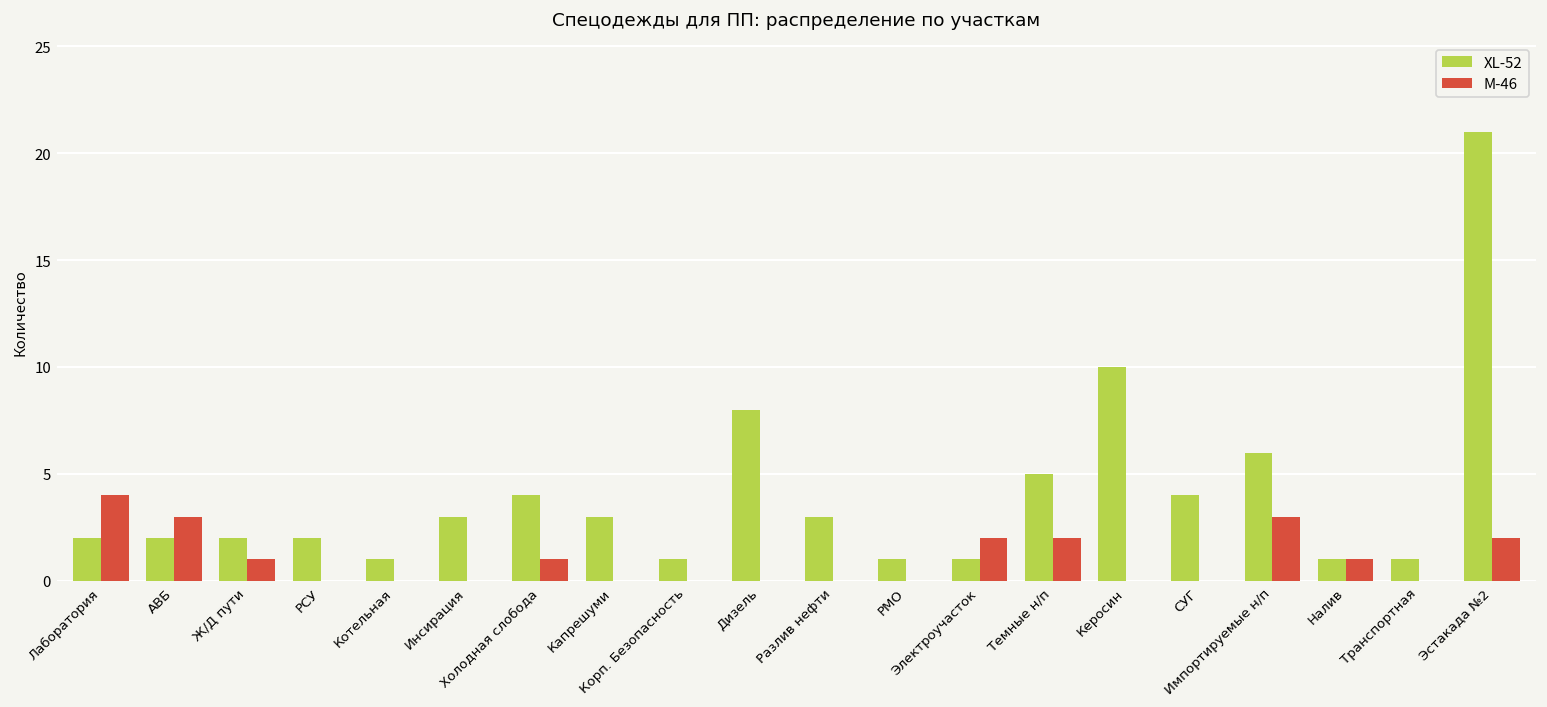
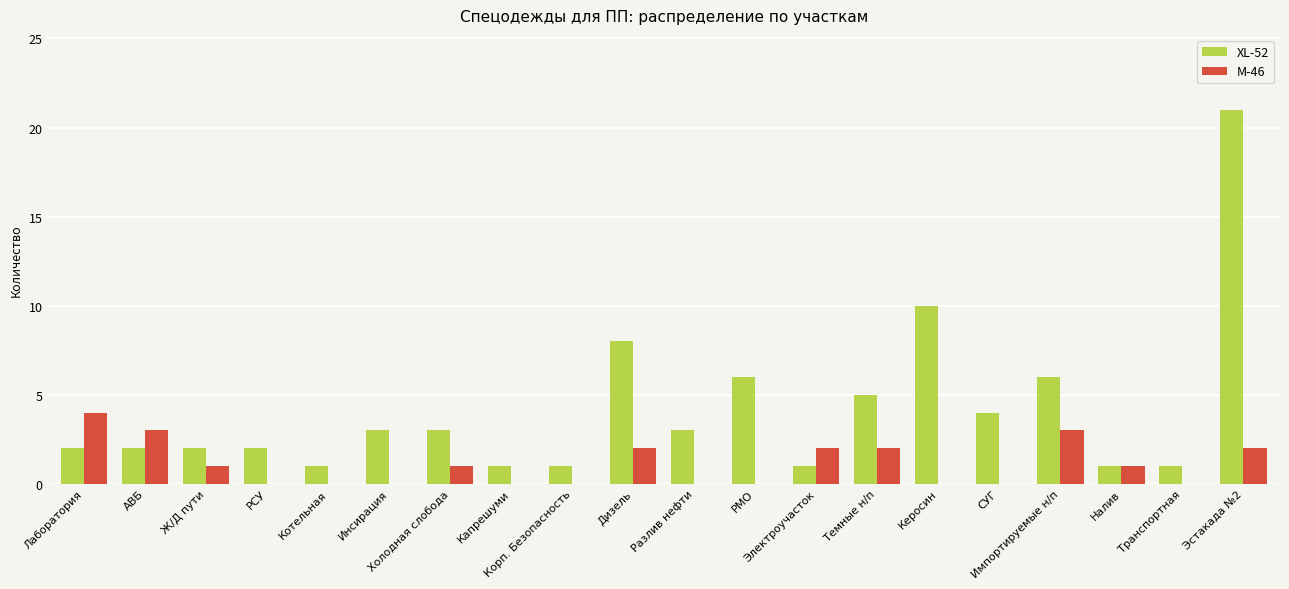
  {
    "XL-52": {
      "Лаборатория": 2,
      "АВБ": 2,
      "Ж/Д пути": 2,
      "РСУ": 2,
      "Котельная": 1,
      "Инсирация": 3,
-     "Холодная слобода": 4,
-     "Капрешуми": 3,
+     "Холодная слобода": 3,
+     "Капрешуми": 1,
      "Корп. Безопасность": 1,
      "Дизель": 8,
      "Разлив нефти": 3,
-     "РМО": 1,
+     "РМО": 6,
      "Электроучасток": 1,
      "Темные н/п": 5,
      "Керосин": 10,
      "СУГ": 4,
      "Импортируемые н/п": 6,
      "Налив": 1,
      "Транспортная": 1,
      "Эстакада №2": 21
    },
    "M-46": {
      "Лаборатория": 4,
      "АВБ": 3,
      "Ж/Д пути": 1,
      "РСУ": 0,
      "Котельная": 0,
      "Инсирация": 0,
      "Холодная слобода": 1,
      "Капрешуми": 0,
      "Корп. Безопасность": 0,
-     "Дизель": 0,
+     "Дизель": 2,
      "Разлив нефти": 0,
      "РМО": 0,
      "Электроучасток": 2,
      "Темные н/п": 2,
      "Керосин": 0,
      "СУГ": 0,
      "Импортируемые н/п": 3,
      "Налив": 1,
      "Транспортная": 0,
      "Эстакада №2": 2
    }
  }
